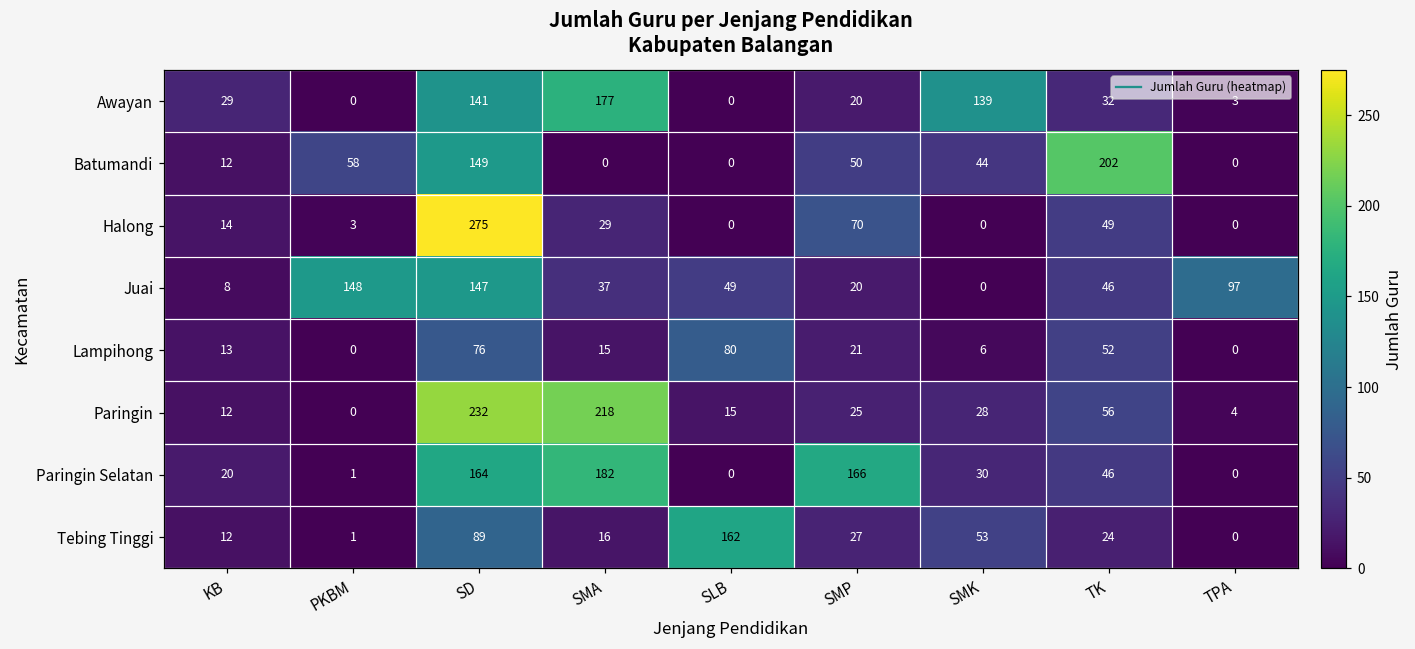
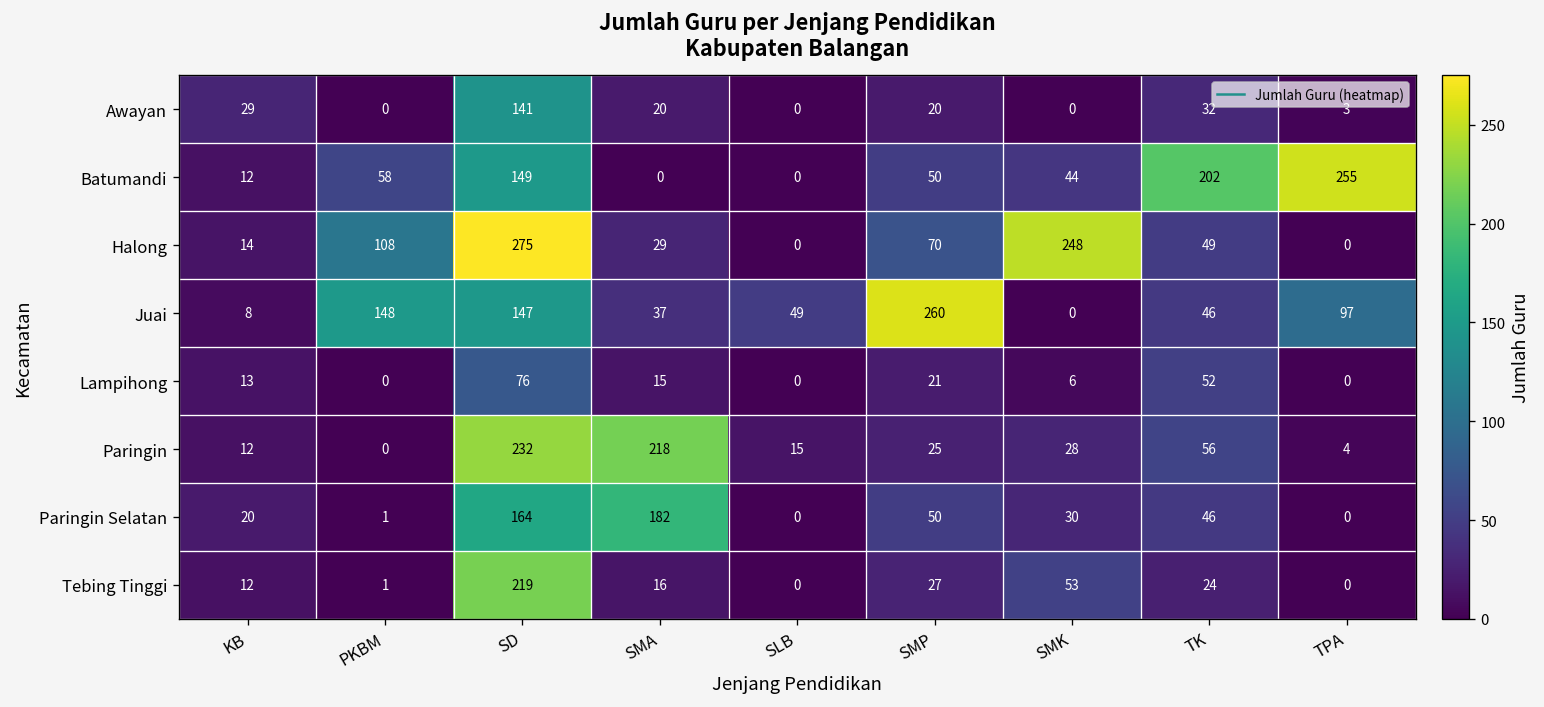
  {
    "Awayan": {
      "KB": 29,
      "PKBM": 0,
      "SD": 141,
-     "SMA": 177,
+     "SMA": 20,
      "SLB": 0,
      "SMP": 20,
-     "SMK": 139
+     "SMK": 0
    },
    "Batumandi": {
      "KB": 12,
      "PKBM": 58,
      "SD": 149,
      "SMA": 0,
      "SLB": 0,
      "SMP": 50,
      "SMK": 44,
      "TK": 202,
-     "TPA": 0
+     "TPA": 255
    },
    "Halong": {
      "KB": 14,
-     "PKBM": 3,
+     "PKBM": 108,
      "SD": 275,
      "SMA": 29,
      "SLB": 0,
      "SMP": 70,
-     "SMK": 0,
+     "SMK": 248,
      "TK": 49,
      "TPA": 0
    },
    "Juai": {
      "KB": 8,
      "PKBM": 148,
      "SD": 147,
      "SMA": 37,
      "SLB": 49,
-     "SMP": 20,
+     "SMP": 260,
      "SMK": 0,
      "TK": 46,
      "TPA": 97
    },
    "Lampihong": {
      "KB": 13,
      "PKBM": 0,
      "SD": 76,
      "SMA": 15,
-     "SLB": 80,
+     "SLB": 0,
      "SMP": 21,
      "SMK": 6,
      "TK": 52,
      "TPA": 0
    },
    "Paringin": {
      "KB": 12,
      "PKBM": 0,
      "SD": 232,
      "SMA": 218,
      "SLB": 15,
      "SMP": 25,
      "SMK": 28,
      "TK": 56,
      "TPA": 4
    },
    "Paringin Selatan": {
      "KB": 20,
      "PKBM": 1,
      "SD": 164,
      "SMA": 182,
      "SLB": 0,
-     "SMP": 166,
+     "SMP": 50,
      "SMK": 30,
      "TK": 46,
      "TPA": 0
    },
    "Tebing Tinggi": {
      "KB": 12,
      "PKBM": 1,
-     "SD": 89,
+     "SD": 219,
      "SMA": 16,
-     "SLB": 162,
+     "SLB": 0,
      "SMP": 27,
      "SMK": 53,
      "TK": 24,
      "TPA": 0
    }
  }
